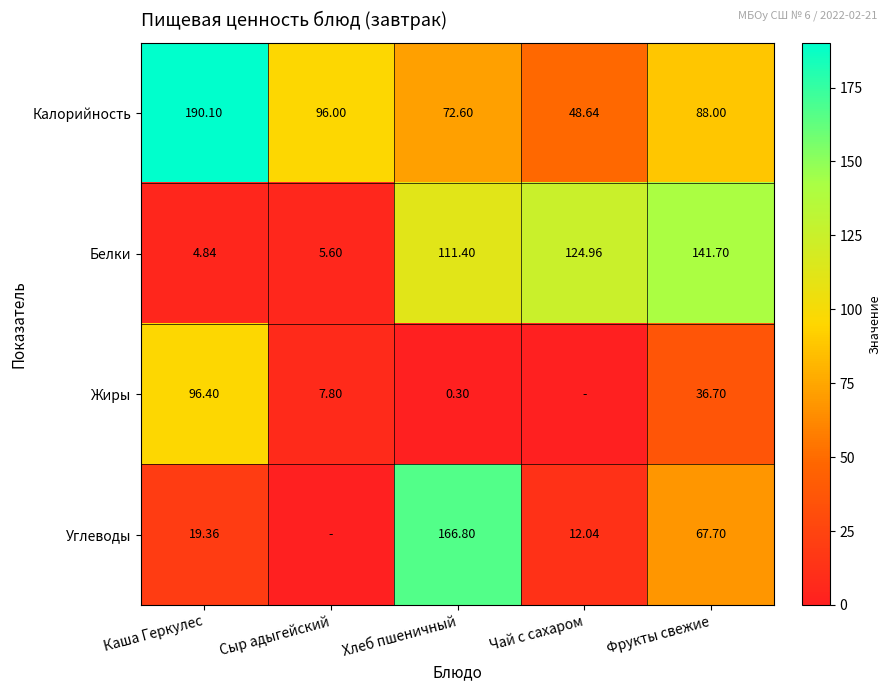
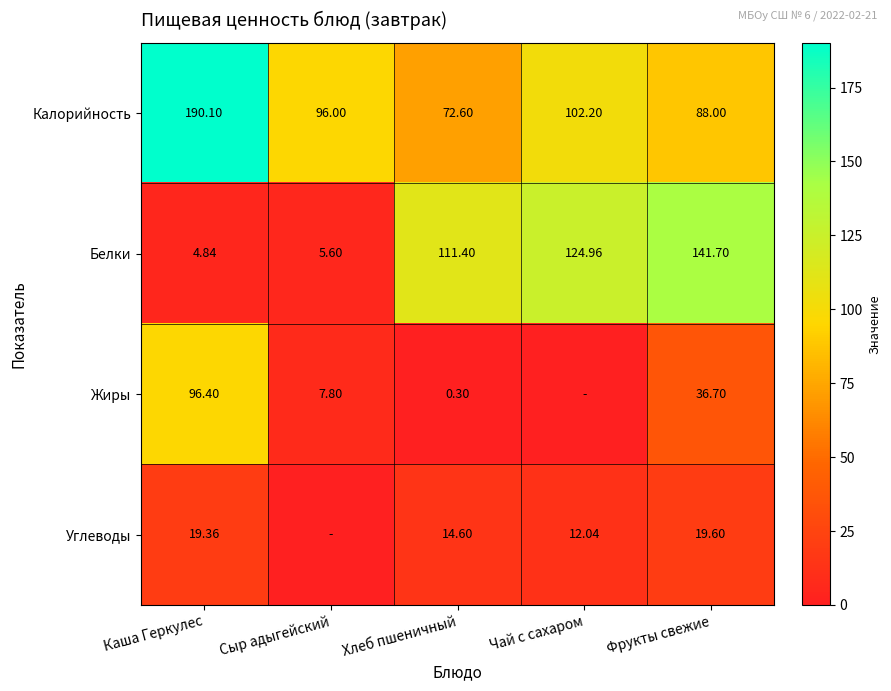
  {
    "Калорийность": {
      "Каша Геркулес": 190.10,
      "Сыр адыгейский": 96.00,
      "Хлеб пшеничный": 72.60,
-     "Чай с сахаром": 48.64,
+     "Чай с сахаром": 102.20,
      "Фрукты свежие": 88.00
    },
    "Белки": {
      "Каша Геркулес": 4.84,
      "Сыр адыгейский": 5.60,
      "Хлеб пшеничный": 111.40,
      "Чай с сахаром": 124.96,
      "Фрукты свежие": 141.70
    },
    "Жиры": {
      "Каша Геркулес": 96.40,
      "Сыр адыгейский": 7.80,
      "Хлеб пшеничный": 0.30,
      "Фрукты свежие": 36.70
    },
    "Углеводы": {
      "Каша Геркулес": 19.36,
-     "Хлеб пшеничный": 166.80,
+     "Хлеб пшеничный": 14.60,
      "Чай с сахаром": 12.04,
-     "Фрукты свежие": 67.70
+     "Фрукты свежие": 19.60
    }
  }
